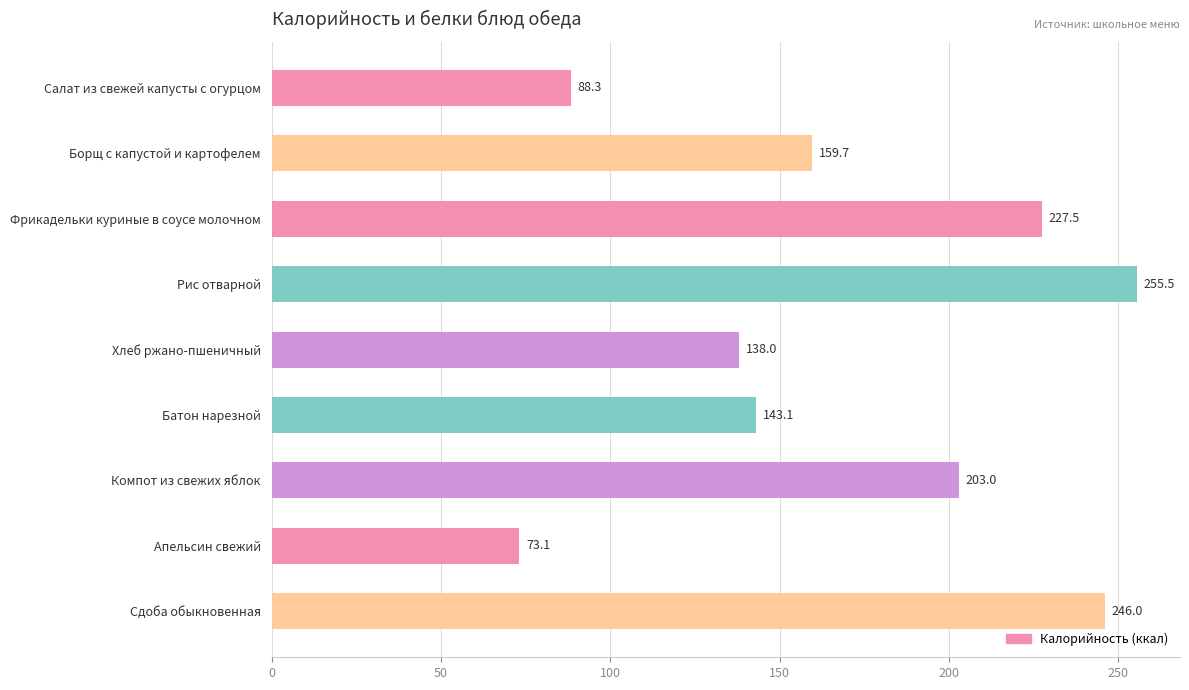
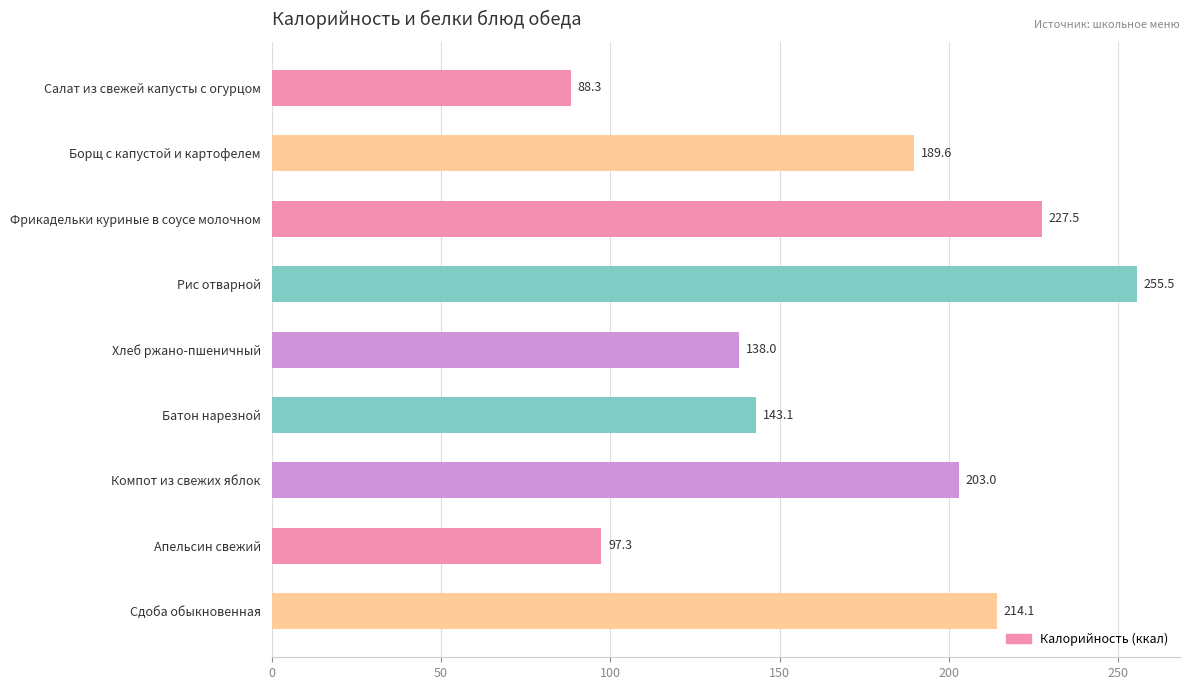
  {
    "Салат из свежей капусты с огурцом": 88.3,
-   "Борщ с капустой и картофелем": 159.7,
+   "Борщ с капустой и картофелем": 189.6,
    "Фрикадельки куриные в соусе молочном": 227.5,
    "Рис отварной": 255.5,
    "Хлеб ржано-пшеничный": 138.0,
    "Батон нарезной": 143.1,
    "Компот из свежих яблок": 203.0,
-   "Апельсин свежий": 73.1,
-   "Сдоба обыкновенная": 246.0
+   "Апельсин свежий": 97.3,
+   "Сдоба обыкновенная": 214.1
  }
